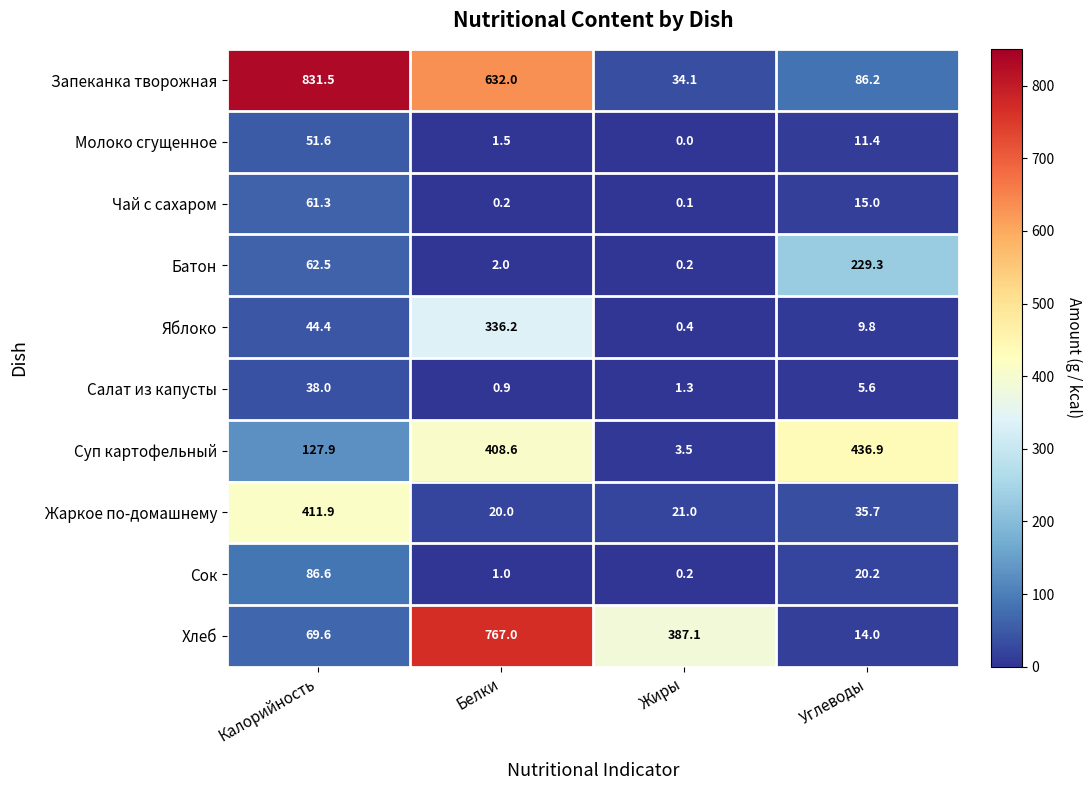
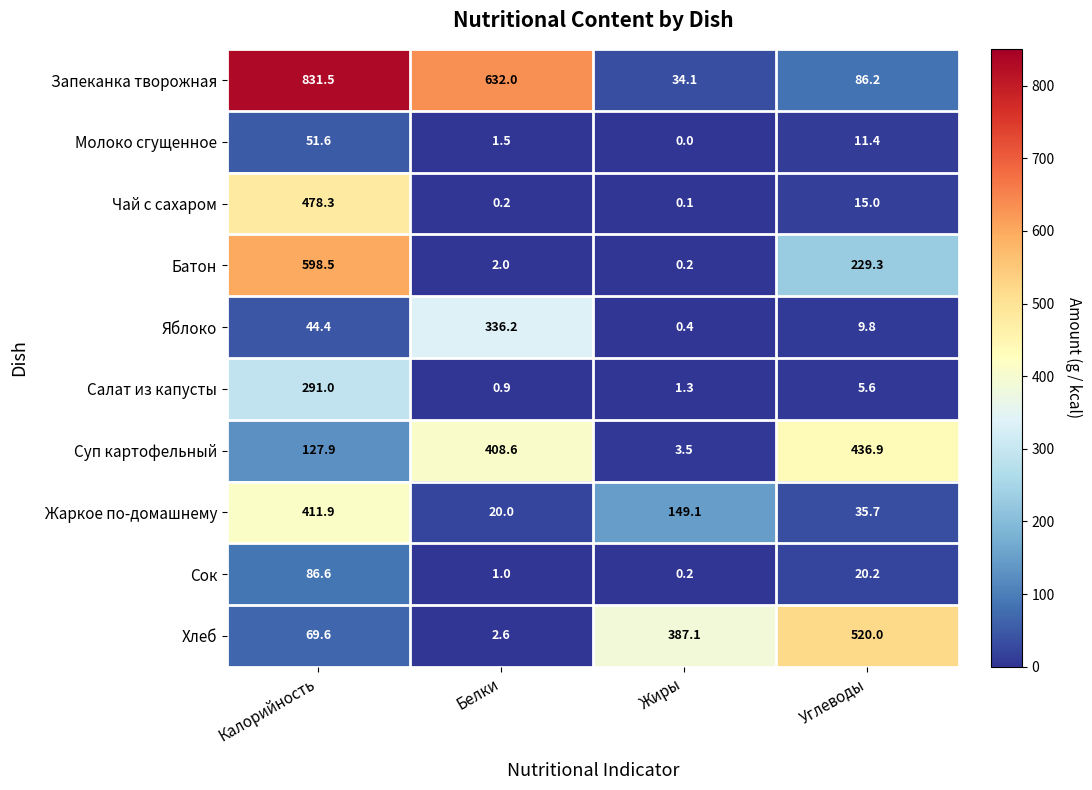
  {
    "Запеканка творожная": {
      "Калорийность": 831.5,
      "Белки": 632.0,
      "Жиры": 34.1,
      "Углеводы": 86.2
    },
    "Молоко сгущенное": {
      "Калорийность": 51.6,
      "Белки": 1.5,
      "Жиры": 0.0,
      "Углеводы": 11.4
    },
    "Чай с сахаром": {
-     "Калорийность": 61.3,
+     "Калорийность": 478.3,
      "Белки": 0.2,
      "Жиры": 0.1,
      "Углеводы": 15.0
    },
    "Батон": {
-     "Калорийность": 62.5,
+     "Калорийность": 598.5,
      "Белки": 2.0,
      "Жиры": 0.2,
      "Углеводы": 229.3
    },
    "Яблоко": {
      "Калорийность": 44.4,
      "Белки": 336.2,
      "Жиры": 0.4,
      "Углеводы": 9.8
    },
    "Салат из капусты": {
-     "Калорийность": 38.0,
+     "Калорийность": 291.0,
      "Белки": 0.9,
      "Жиры": 1.3,
      "Углеводы": 5.6
    },
    "Суп картофельный": {
      "Калорийность": 127.9,
      "Белки": 408.6,
      "Жиры": 3.5,
      "Углеводы": 436.9
    },
    "Жаркое по-домашнему": {
      "Калорийность": 411.9,
      "Белки": 20.0,
-     "Жиры": 21.0,
+     "Жиры": 149.1,
      "Углеводы": 35.7
    },
    "Сок": {
      "Калорийность": 86.6,
      "Белки": 1.0,
      "Жиры": 0.2,
      "Углеводы": 20.2
    },
    "Хлеб": {
      "Калорийность": 69.6,
-     "Белки": 767.0,
+     "Белки": 2.6,
      "Жиры": 387.1,
-     "Углеводы": 14.0
+     "Углеводы": 520.0
    }
  }
